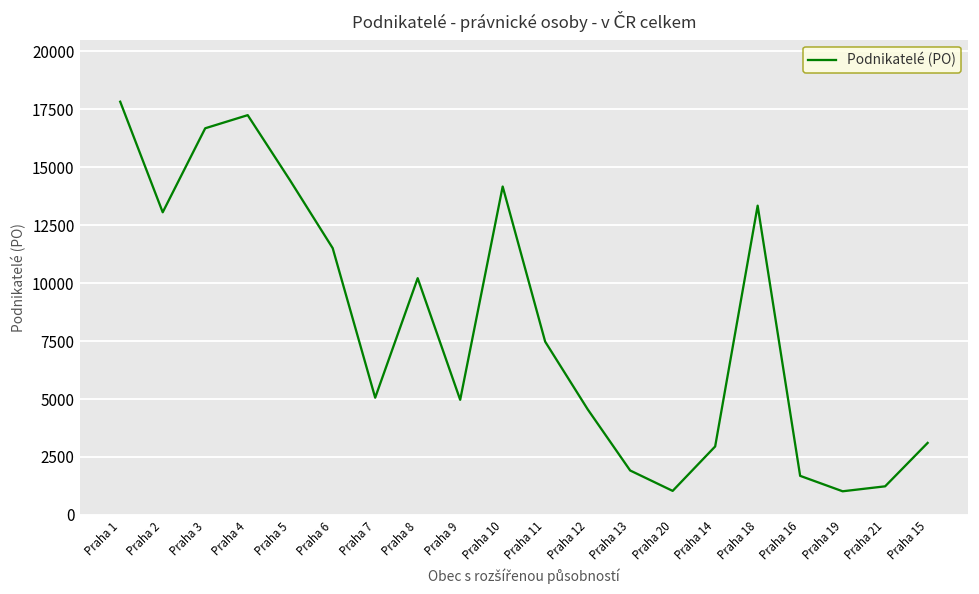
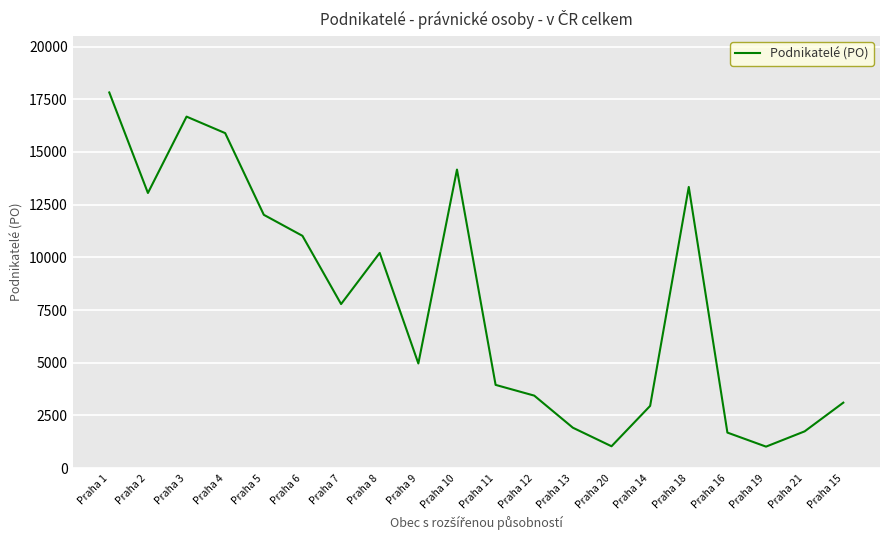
  {
    "Praha 1": 17800,
    "Praha 2": 13100,
    "Praha 3": 16700,
-   "Praha 4": 17200,
-   "Praha 5": 14400,
-   "Praha 6": 11500,
-   "Praha 7": 5100,
+   "Praha 4": 15900,
+   "Praha 5": 12000,
+   "Praha 6": 11000,
+   "Praha 7": 7800,
    "Praha 8": 10200,
    "Praha 9": 5000,
    "Praha 10": 14200,
-   "Praha 11": 7500,
-   "Praha 12": 4600,
+   "Praha 11": 4000,
+   "Praha 12": 3400,
    "Praha 13": 1900,
    "Praha 20": 1000,
    "Praha 14": 3000,
    "Praha 18": 13300,
    "Praha 16": 1700,
    "Praha 19": 1000,
-   "Praha 21": 1200,
+   "Praha 21": 1700,
    "Praha 15": 3100
  }
